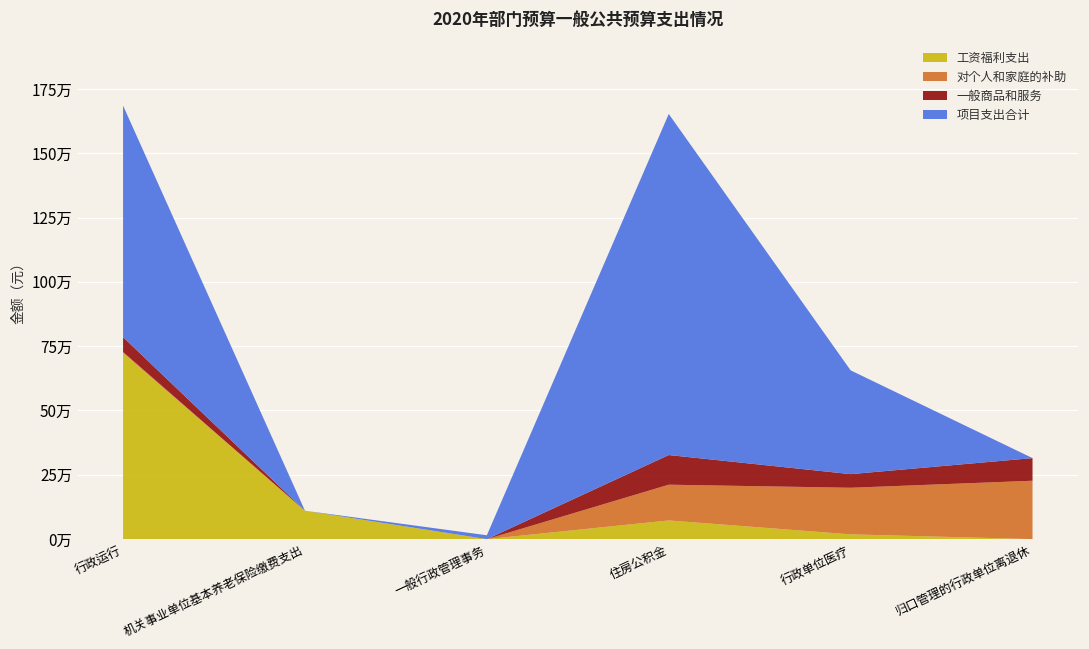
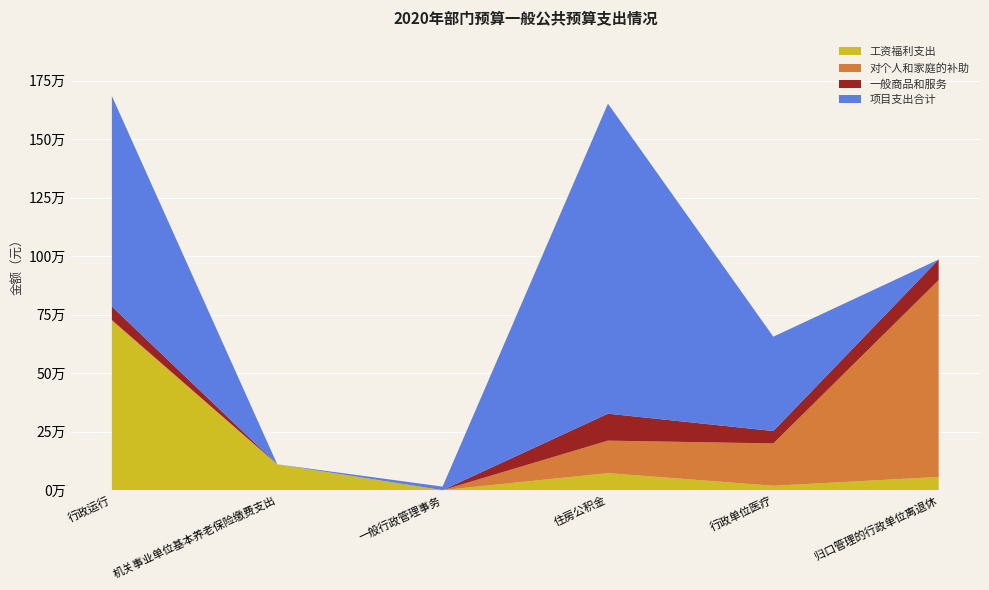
  {
    "工资福利支出": {
      "住房公积金": "7万",
      "行政单位医疗": "2万",
-     "归口管理的行政单位离退休": "0万"
+     "归口管理的行政单位离退休": "6万"
    },
    "对个人和家庭的补助": {
      "住房公积金": "14万",
      "行政单位医疗": "18万",
-     "归口管理的行政单位离退休": "23万"
+     "归口管理的行政单位离退休": "84万"
    },
    "一般商品和服务": {
      "行政运行": "6万",
      "住房公积金": "12万",
      "行政单位医疗": "5万"
    },
    "项目支出合计": {
      "行政运行": "90万",
      "一般行政管理事务": "2万",
      "住房公积金": "133万",
      "行政单位医疗": "40万"
    }
  }
